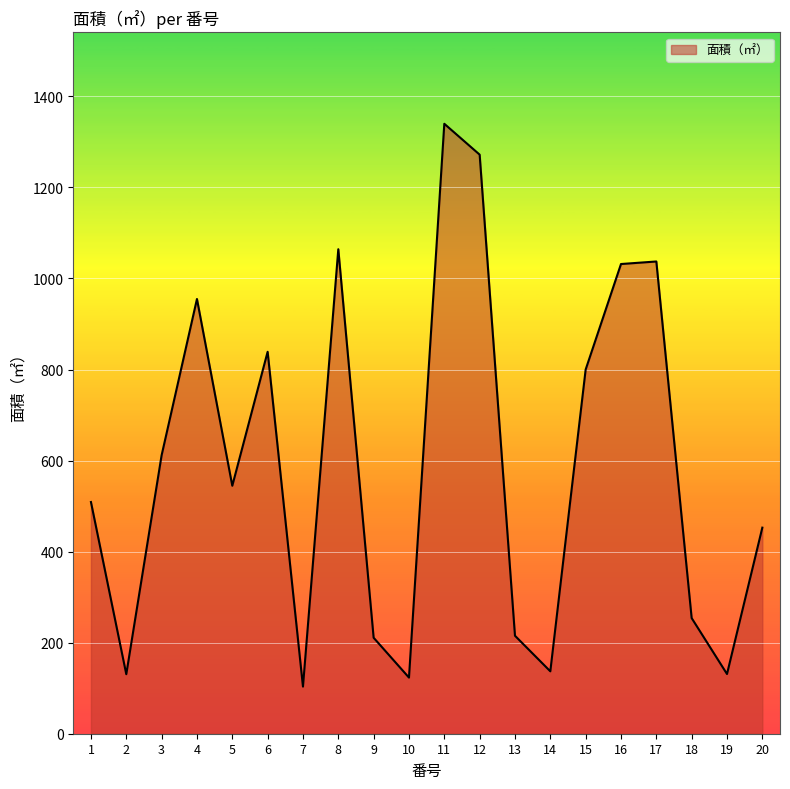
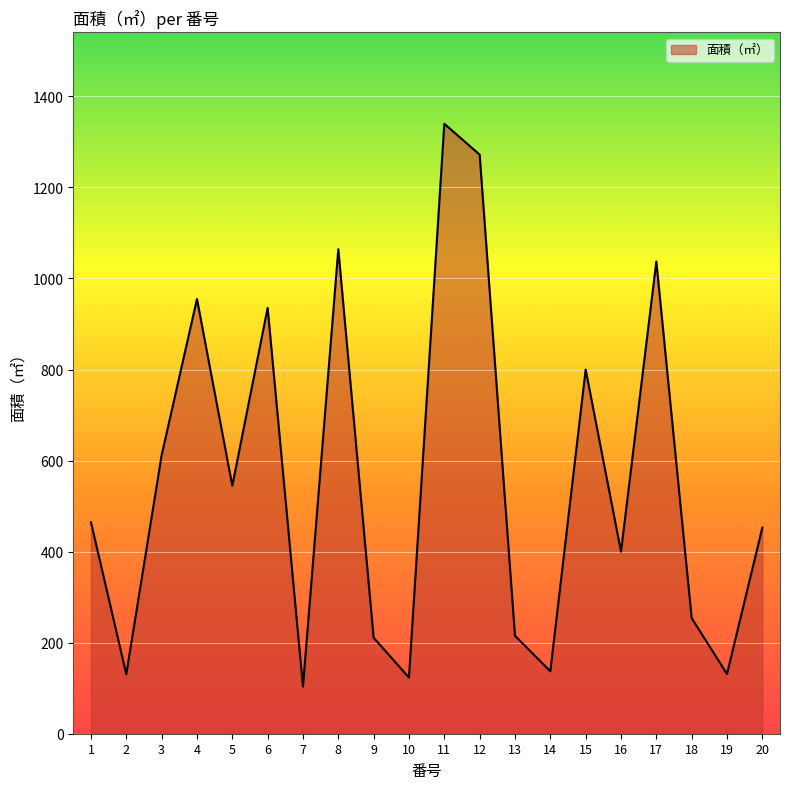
  {
-   "1": 510,
+   "1": 460,
    "2": 130,
    "3": 610,
    "4": 960,
    "5": 540,
-   "6": 840,
+   "6": 940,
    "7": 100,
    "8": 1060,
    "9": 210,
    "10": 120,
    "11": 1340,
    "12": 1270,
    "13": 220,
    "14": 140,
    "15": 800,
-   "16": 1030,
+   "16": 400,
    "17": 1040,
    "18": 250,
    "19": 130,
    "20": 450
  }
